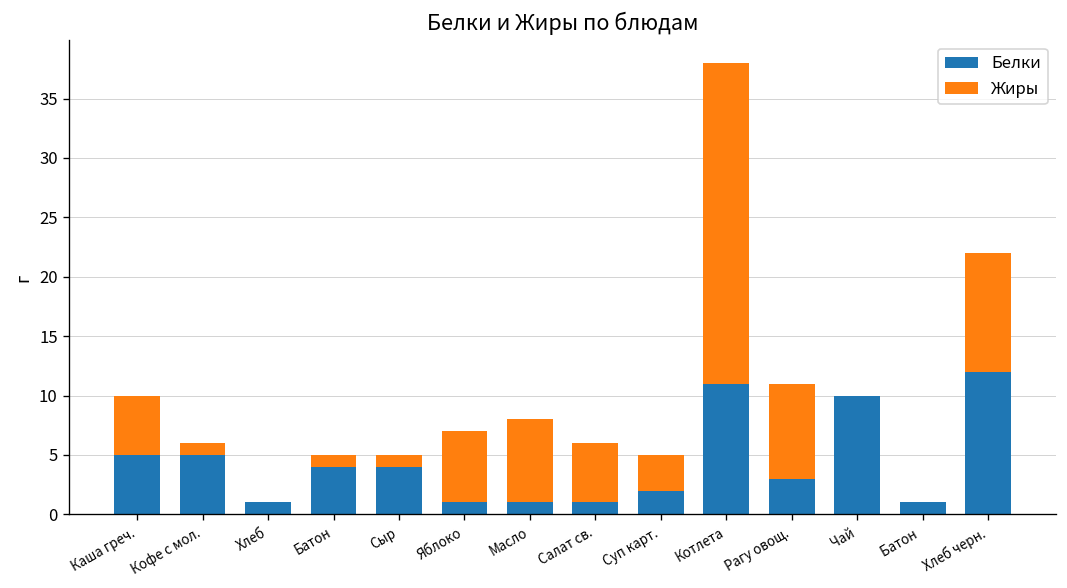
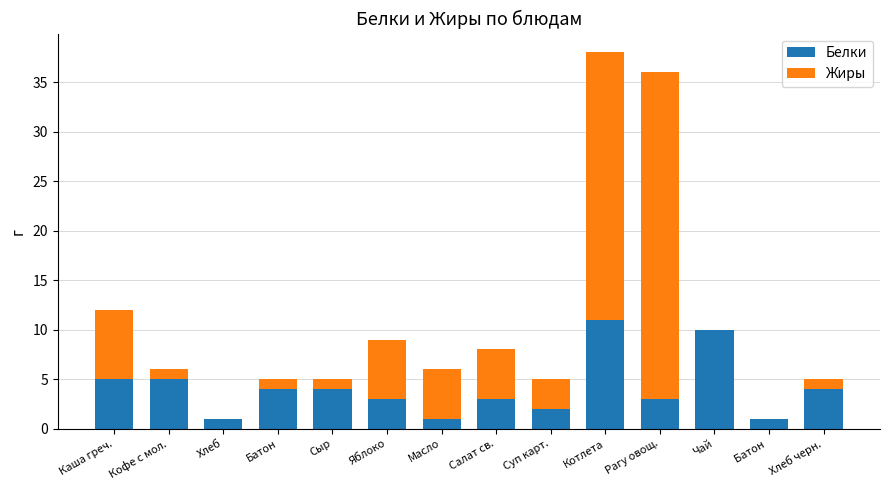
  {
    "Белки": {
      "Каша греч.": 5,
      "Кофе с мол.": 5,
      "Хлеб": 1,
      "Сыр": 4,
-     "Яблоко": 1,
+     "Яблоко": 3,
      "Масло": 1,
-     "Салат св.": 1,
+     "Салат св.": 3,
      "Суп карт.": 2,
      "Котлета": 11,
      "Рагу овощ.": 3,
      "Чай": 10,
-     "Хлеб черн.": 12
+     "Хлеб черн.": 4
    },
    "Жиры": {
-     "Каша греч.": 5,
+     "Каша греч.": 7,
      "Кофе с мол.": 1,
      "Хлеб": 0,
      "Сыр": 1,
      "Яблоко": 6,
-     "Масло": 7,
+     "Масло": 5,
      "Салат св.": 5,
      "Суп карт.": 3,
      "Котлета": 27,
-     "Рагу овощ.": 8,
+     "Рагу овощ.": 33,
      "Чай": 0,
-     "Хлеб черн.": 10
+     "Хлеб черн.": 1
    }
  }
